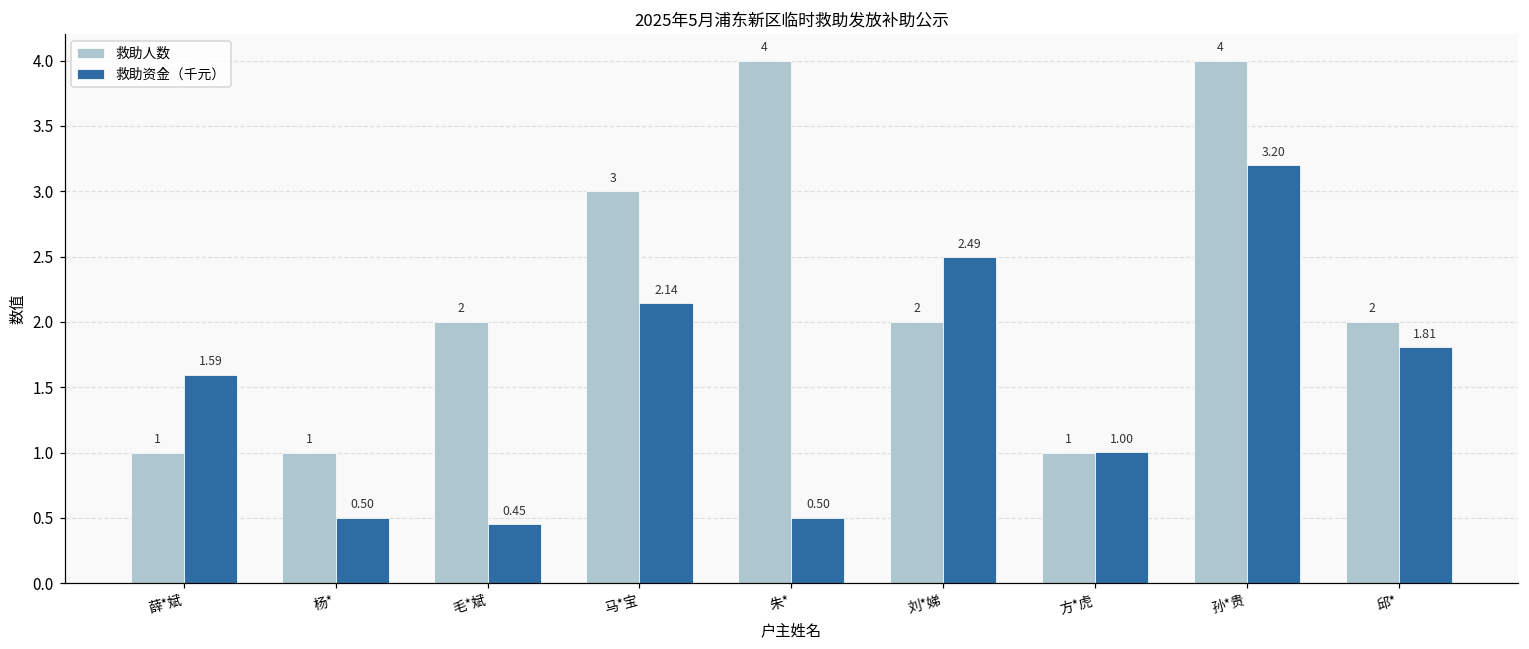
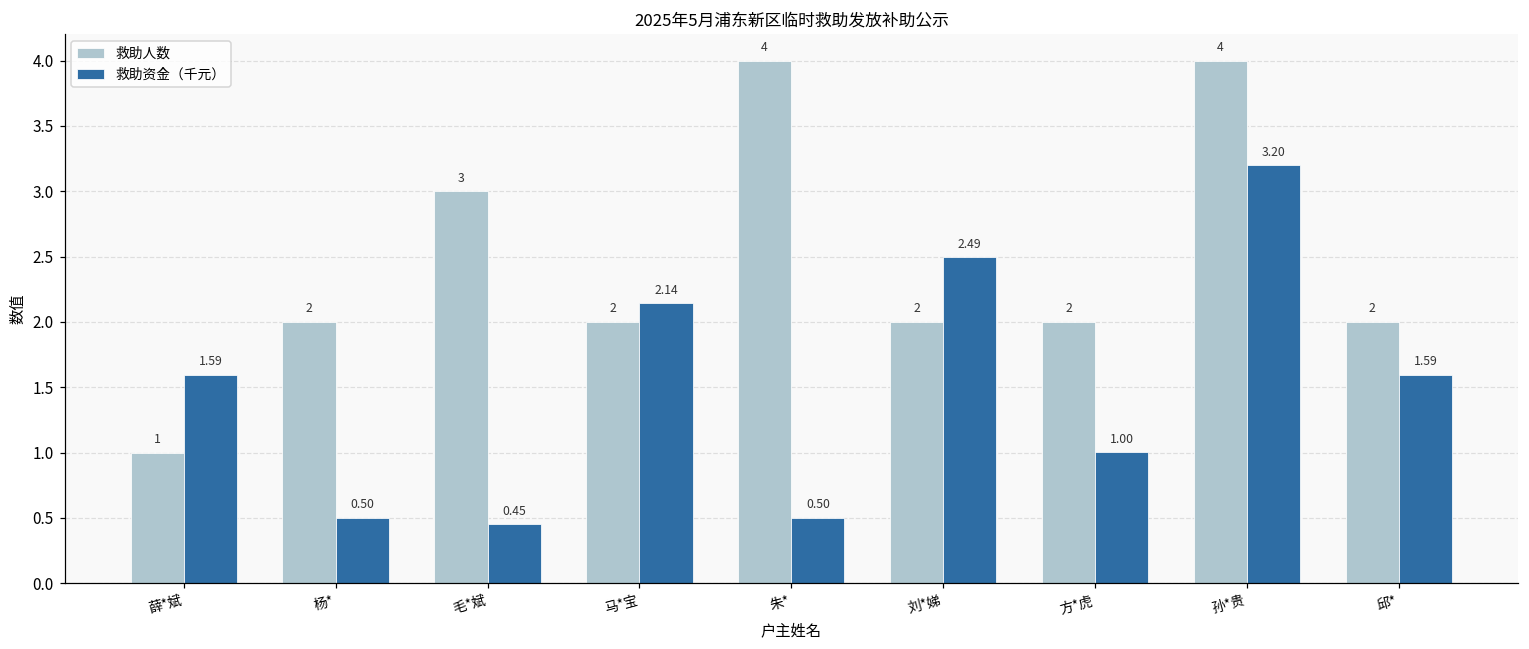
  {
    "救助人数": {
      "薛*斌": 1,
-     "杨*": 1,
-     "毛*斌": 2,
-     "马*宝": 3,
+     "杨*": 2,
+     "毛*斌": 3,
+     "马*宝": 2,
      "朱*": 4,
      "刘*娣": 2,
-     "方*虎": 1,
+     "方*虎": 2,
      "孙*贵": 4,
      "邱*": 2
    },
    "救助资金（千元）": {
      "薛*斌": 1.59,
      "杨*": 0.50,
      "毛*斌": 0.45,
      "马*宝": 2.14,
      "朱*": 0.50,
      "刘*娣": 2.49,
      "方*虎": 1.00,
      "孙*贵": 3.20,
-     "邱*": 1.81
+     "邱*": 1.59
    }
  }
